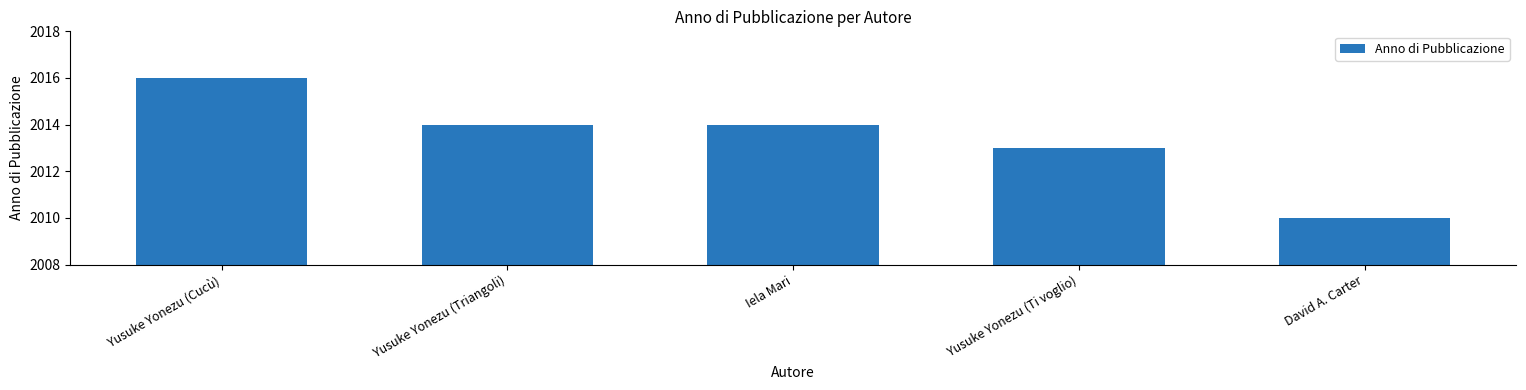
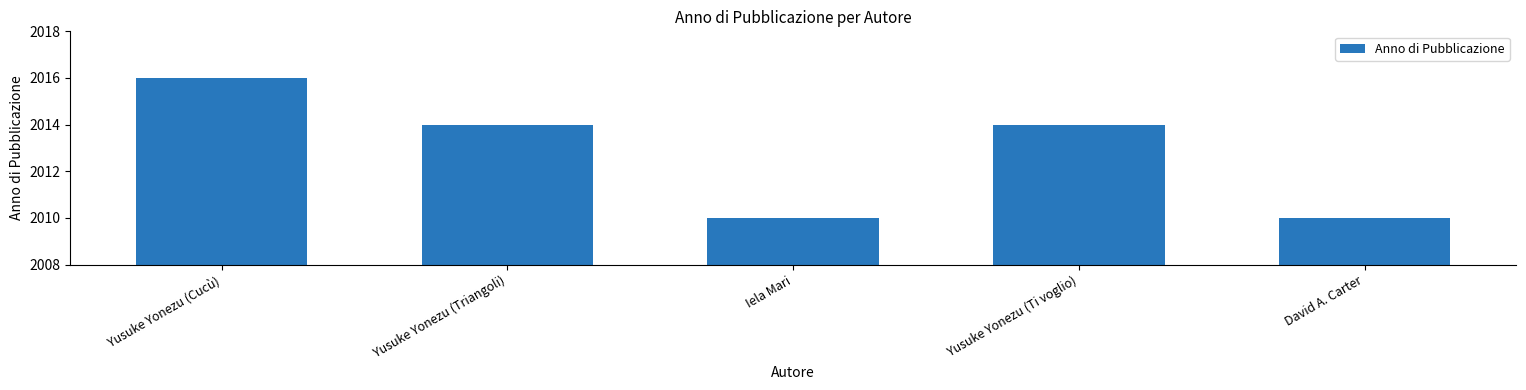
  {
    "Yusuke Yonezu (Cucù)": 2016,
    "Yusuke Yonezu (Triangoli)": 2014,
-   "Iela Mari": 2014,
-   "Yusuke Yonezu (Ti voglio)": 2013,
+   "Iela Mari": 2010,
+   "Yusuke Yonezu (Ti voglio)": 2014,
    "David A. Carter": 2010
  }
